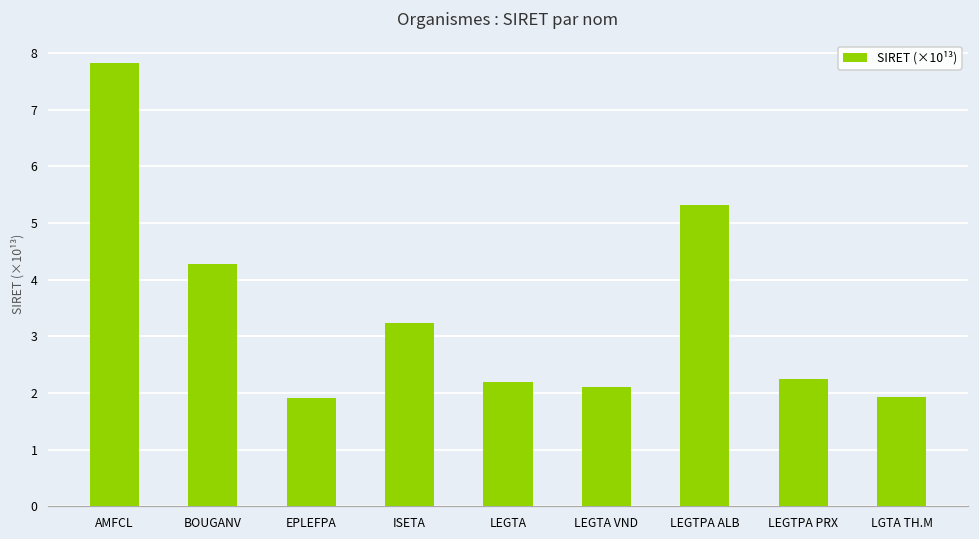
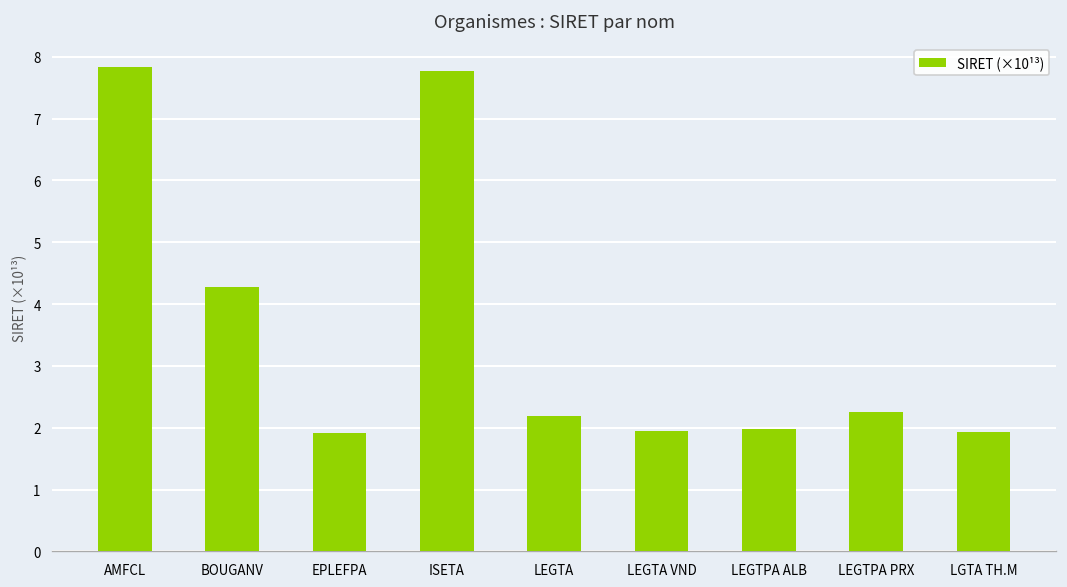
  {
    "AMFCL": 7.8,
    "BOUGANV": 4.3,
    "EPLEFPA": 1.9,
-   "ISETA": 3.2,
+   "ISETA": 7.8,
    "LEGTA": 2.2,
-   "LEGTA VND": 2.1,
-   "LEGTPA ALB": 5.3,
+   "LEGTA VND": 1.9,
+   "LEGTPA ALB": 2.0,
    "LEGTPA PRX": 2.2,
    "LGTA TH.M": 1.9
  }
